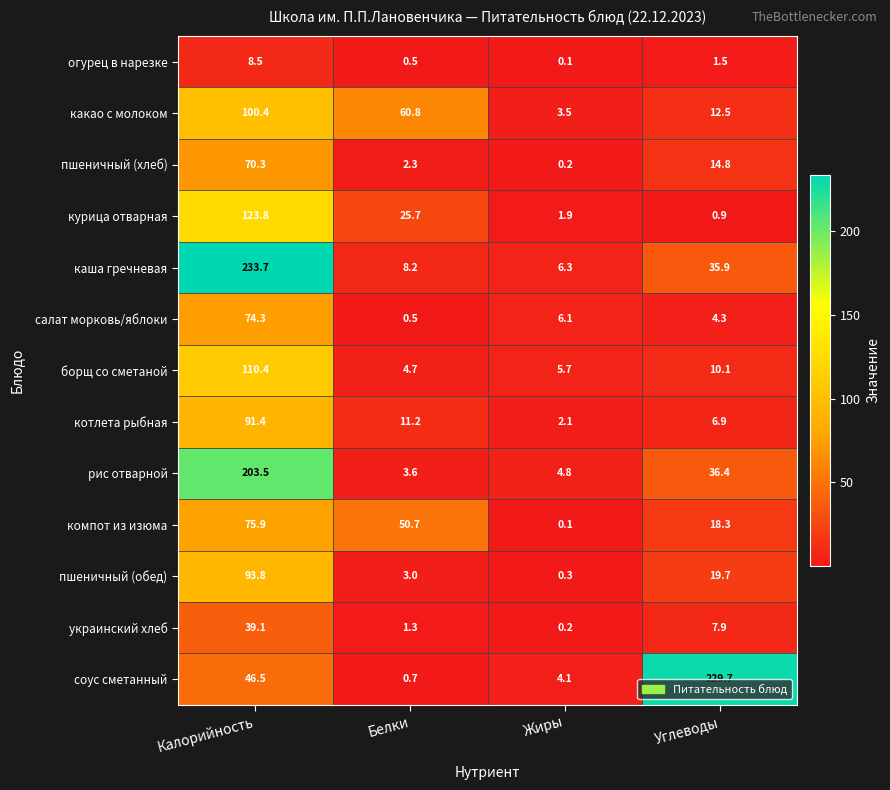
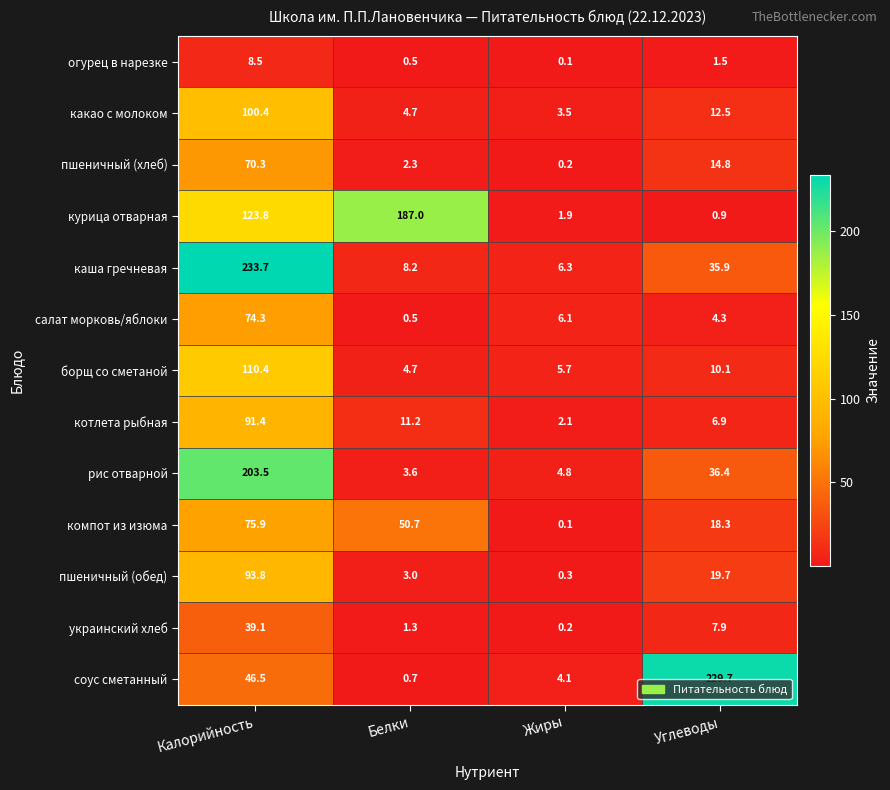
  {
    "огурец в нарезке": {
      "Калорийность": 8.5,
      "Белки": 0.5,
      "Жиры": 0.1,
      "Углеводы": 1.5
    },
    "какао с молоком": {
      "Калорийность": 100.4,
-     "Белки": 60.8,
+     "Белки": 4.7,
      "Жиры": 3.5,
      "Углеводы": 12.5
    },
    "пшеничный (хлеб)": {
      "Калорийность": 70.3,
      "Белки": 2.3,
      "Жиры": 0.2,
      "Углеводы": 14.8
    },
    "курица отварная": {
      "Калорийность": 123.8,
-     "Белки": 25.7,
+     "Белки": 187.0,
      "Жиры": 1.9,
      "Углеводы": 0.9
    },
    "каша гречневая": {
      "Калорийность": 233.7,
      "Белки": 8.2,
      "Жиры": 6.3,
      "Углеводы": 35.9
    },
    "салат морковь/яблоки": {
      "Калорийность": 74.3,
      "Белки": 0.5,
      "Жиры": 6.1,
      "Углеводы": 4.3
    },
    "борщ со сметаной": {
      "Калорийность": 110.4,
      "Белки": 4.7,
      "Жиры": 5.7,
      "Углеводы": 10.1
    },
    "котлета рыбная": {
      "Калорийность": 91.4,
      "Белки": 11.2,
      "Жиры": 2.1,
      "Углеводы": 6.9
    },
    "рис отварной": {
      "Калорийность": 203.5,
      "Белки": 3.6,
      "Жиры": 4.8,
      "Углеводы": 36.4
    },
    "компот из изюма": {
      "Калорийность": 75.9,
      "Белки": 50.7,
      "Жиры": 0.1,
      "Углеводы": 18.3
    },
    "пшеничный (обед)": {
      "Калорийность": 93.8,
      "Белки": 3.0,
      "Жиры": 0.3,
      "Углеводы": 19.7
    },
    "украинский хлеб": {
      "Калорийность": 39.1,
      "Белки": 1.3,
      "Жиры": 0.2,
      "Углеводы": 7.9
    },
    "соус сметанный": {
      "Калорийность": 46.5,
      "Белки": 0.7,
      "Жиры": 4.1
    }
  }
